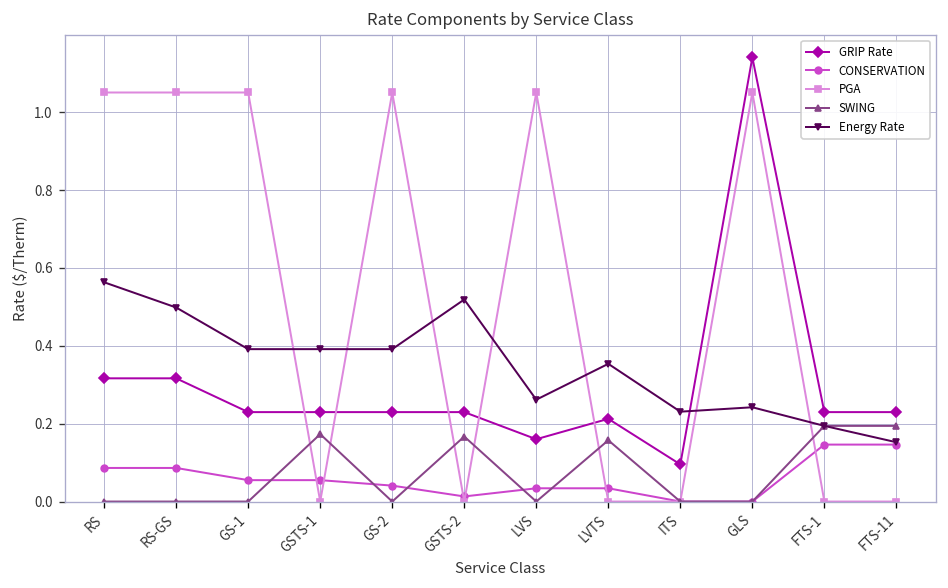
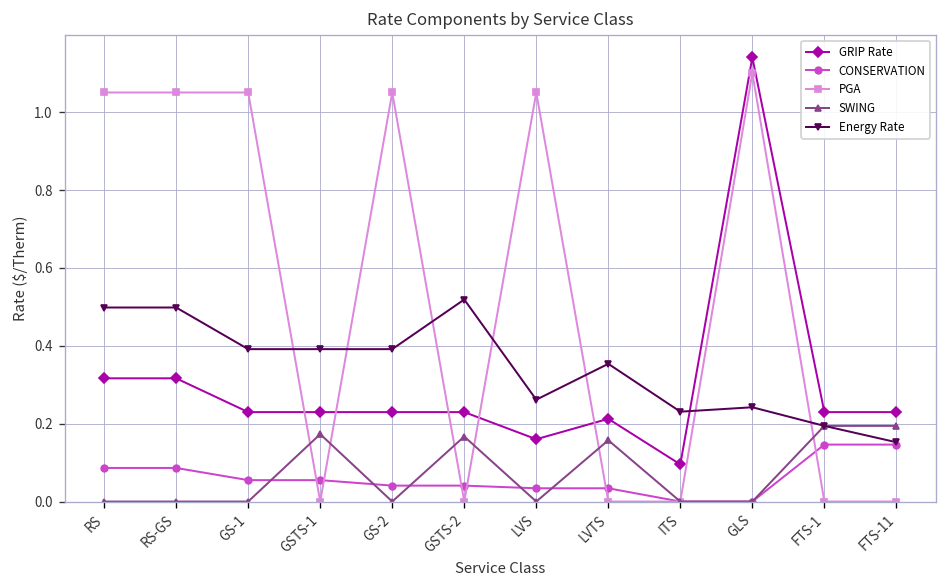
  {
    "GRIP Rate": {
      "RS": 0.32,
      "RS-GS": 0.32,
      "GS-1": 0.23,
      "GSTS-1": 0.23,
      "GS-2": 0.23,
      "GSTS-2": 0.23,
      "LVS": 0.16,
      "LVTS": 0.21,
      "ITS": 0.10,
      "GLS": 1.14,
      "FTS-1": 0.23,
      "FTS-11": 0.23
    },
    "CONSERVATION": {
      "RS": 0.09,
      "RS-GS": 0.09,
      "GS-1": 0.05,
      "GSTS-1": 0.05,
      "GS-2": 0.04,
-     "GSTS-2": 0.01,
+     "GSTS-2": 0.04,
      "LVS": 0.03,
      "LVTS": 0.03,
      "FTS-1": 0.15
    },
    "PGA": {
      "RS": 1.05,
      "RS-GS": 1.05,
      "GS-1": 1.05,
      "GSTS-1": 0.00,
      "GS-2": 1.05,
      "GSTS-2": 0.00,
      "LVS": 1.05,
      "LVTS": 0.00,
-     "GLS": 1.05,
+     "GLS": 1.10,
      "FTS-1": 0.00,
      "FTS-11": 0.00
    },
    "SWING": {
      "RS": 0.00,
      "RS-GS": 0.00,
      "GS-1": 0.00,
      "GSTS-1": 0.17,
      "GS-2": 0.00,
      "GSTS-2": 0.17,
      "LVS": 0.00,
      "LVTS": 0.16,
      "FTS-11": 0.19
    },
    "Energy Rate": {
-     "RS": 0.56,
+     "RS": 0.50,
      "RS-GS": 0.50,
      "GS-1": 0.39,
      "GSTS-1": 0.39,
      "GS-2": 0.39,
      "GSTS-2": 0.52,
      "LVS": 0.26,
      "LVTS": 0.35,
      "ITS": 0.23,
      "GLS": 0.24
    }
  }
